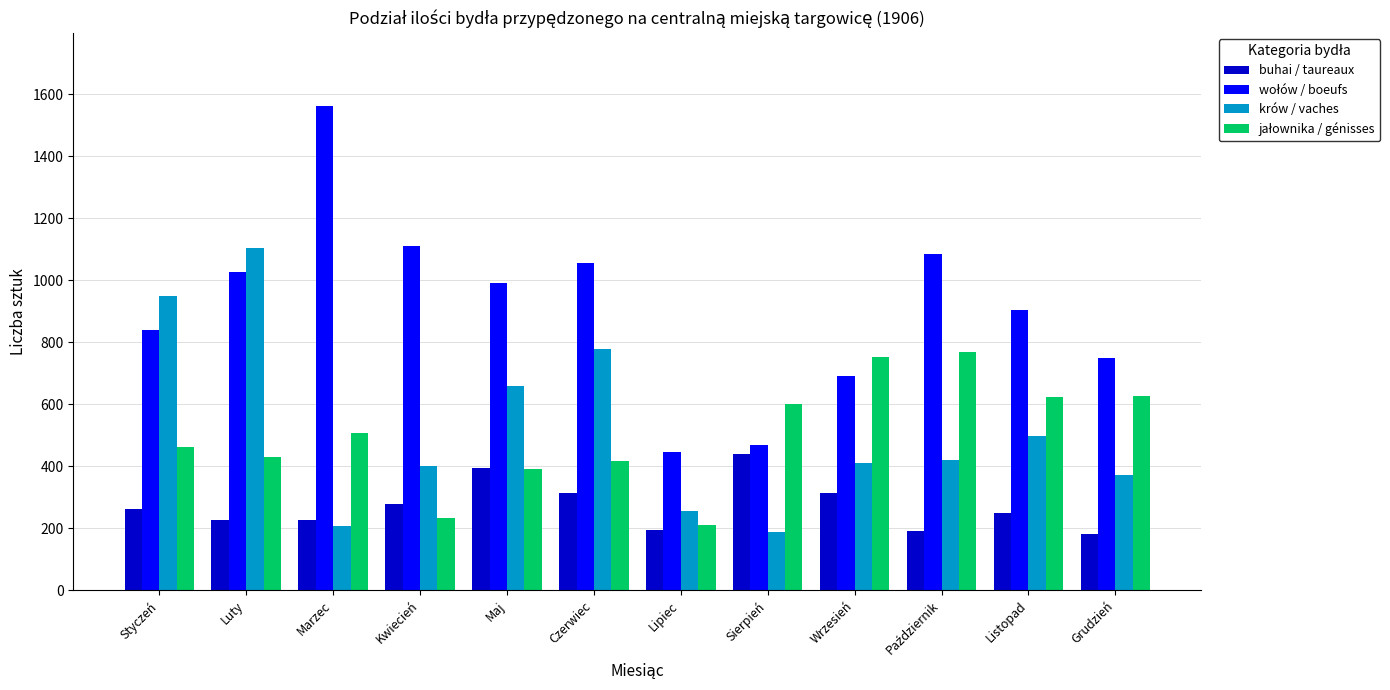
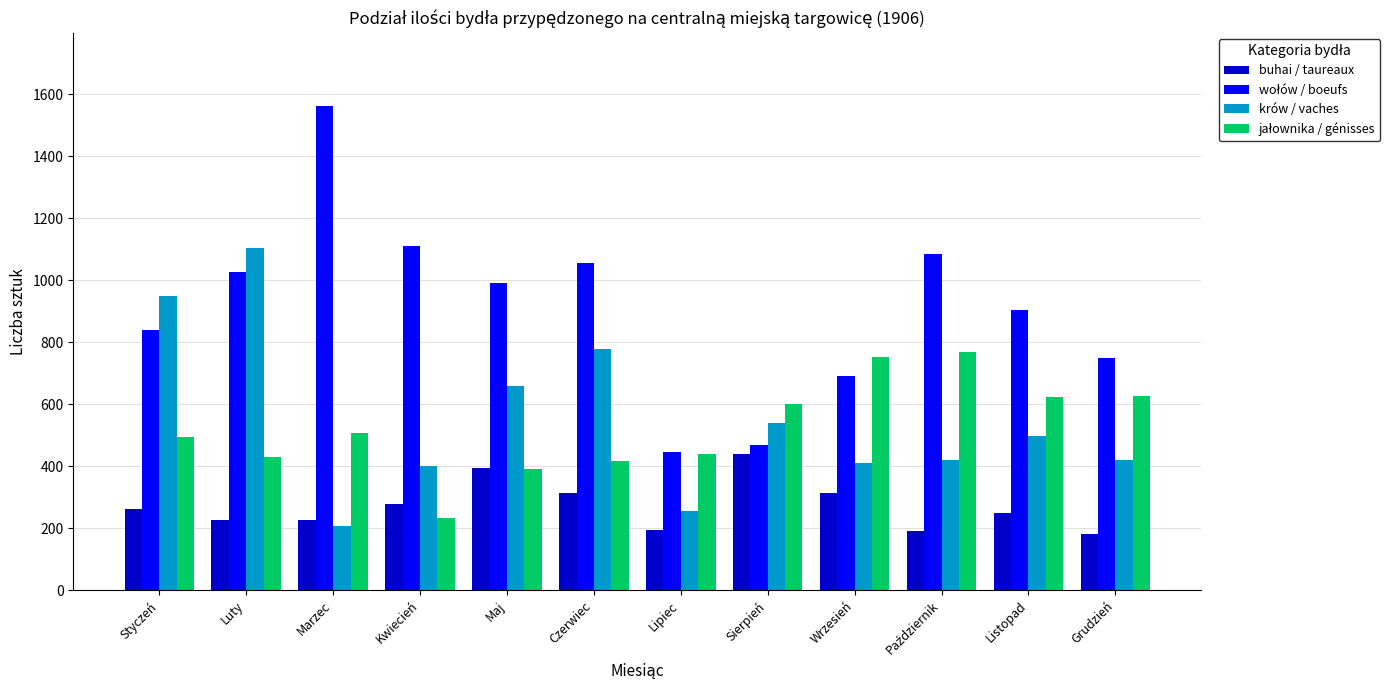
  {
    "krów / vaches": {
      "Styczeń": 950,
      "Luty": 1100,
      "Marzec": 210,
      "Kwiecień": 400,
      "Maj": 660,
      "Czerwiec": 780,
      "Lipiec": 260,
-     "Sierpień": 190,
+     "Sierpień": 540,
      "Wrzesień": 410,
      "Październik": 420,
      "Listopad": 500,
-     "Grudzień": 370
+     "Grudzień": 420
    },
    "jałownika / génisses": {
-     "Styczeń": 460,
+     "Styczeń": 490,
      "Luty": 430,
      "Marzec": 510,
      "Kwiecień": 230,
      "Maj": 390,
      "Czerwiec": 420,
-     "Lipiec": 210,
+     "Lipiec": 440,
      "Sierpień": 600,
      "Wrzesień": 750,
      "Październik": 770,
      "Listopad": 620,
      "Grudzień": 630
    }
  }
